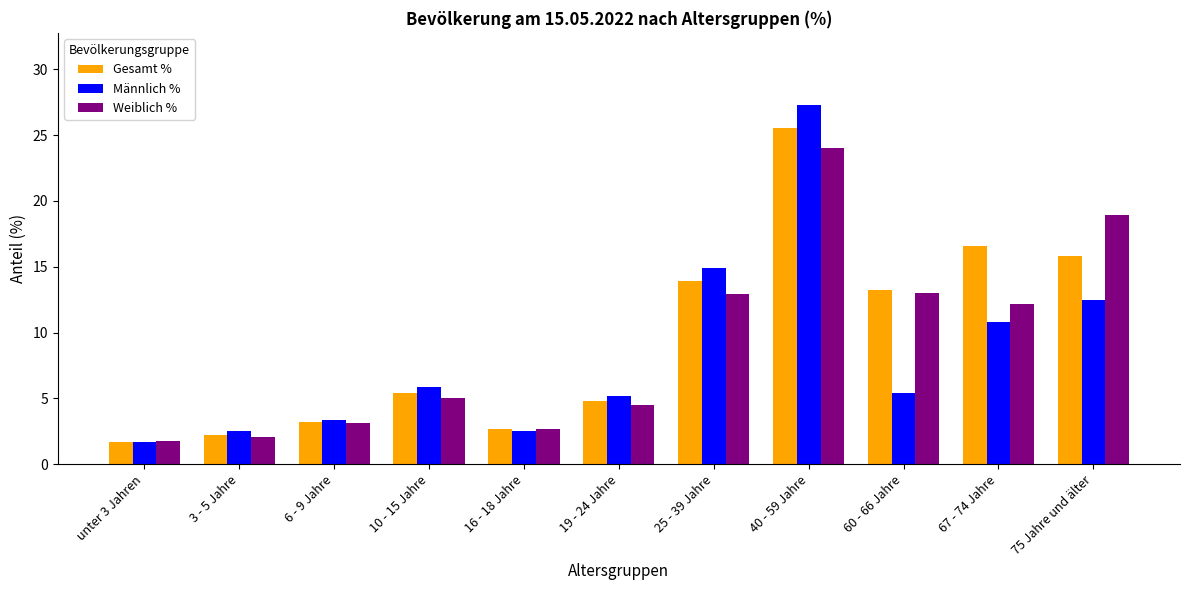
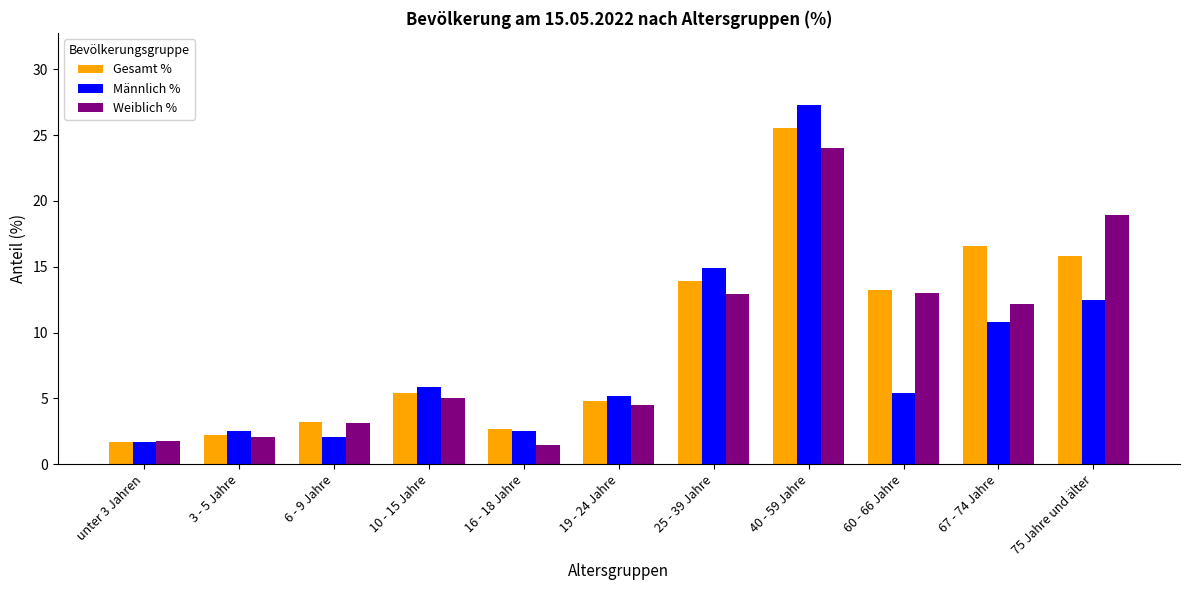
  {
    "Gesamt %": {
      "unter 3 Jahren": 1.7,
      "3 - 5 Jahre": 2.2,
      "6 - 9 Jahre": 3.2,
      "10 - 15 Jahre": 5.4,
      "16 - 18 Jahre": 2.7,
      "19 - 24 Jahre": 4.8,
      "25 - 39 Jahre": 13.9,
      "40 - 59 Jahre": 25.5,
      "60 - 66 Jahre": 13.2,
      "67 - 74 Jahre": 16.6,
      "75 Jahre und älter": 15.8
    },
    "Männlich %": {
      "unter 3 Jahren": 1.7,
      "3 - 5 Jahre": 2.5,
-     "6 - 9 Jahre": 3.4,
+     "6 - 9 Jahre": 2.1,
      "10 - 15 Jahre": 5.9,
      "16 - 18 Jahre": 2.5,
      "19 - 24 Jahre": 5.2,
      "25 - 39 Jahre": 14.9,
      "40 - 59 Jahre": 27.3,
      "60 - 66 Jahre": 5.4,
      "67 - 74 Jahre": 10.8,
      "75 Jahre und älter": 12.5
    },
    "Weiblich %": {
      "unter 3 Jahren": 1.8,
      "3 - 5 Jahre": 2.1,
      "6 - 9 Jahre": 3.1,
      "10 - 15 Jahre": 5.0,
-     "16 - 18 Jahre": 2.7,
+     "16 - 18 Jahre": 1.5,
      "19 - 24 Jahre": 4.5,
      "25 - 39 Jahre": 12.9,
      "40 - 59 Jahre": 24.0,
      "60 - 66 Jahre": 13.0,
      "67 - 74 Jahre": 12.2,
      "75 Jahre und älter": 18.9
    }
  }
